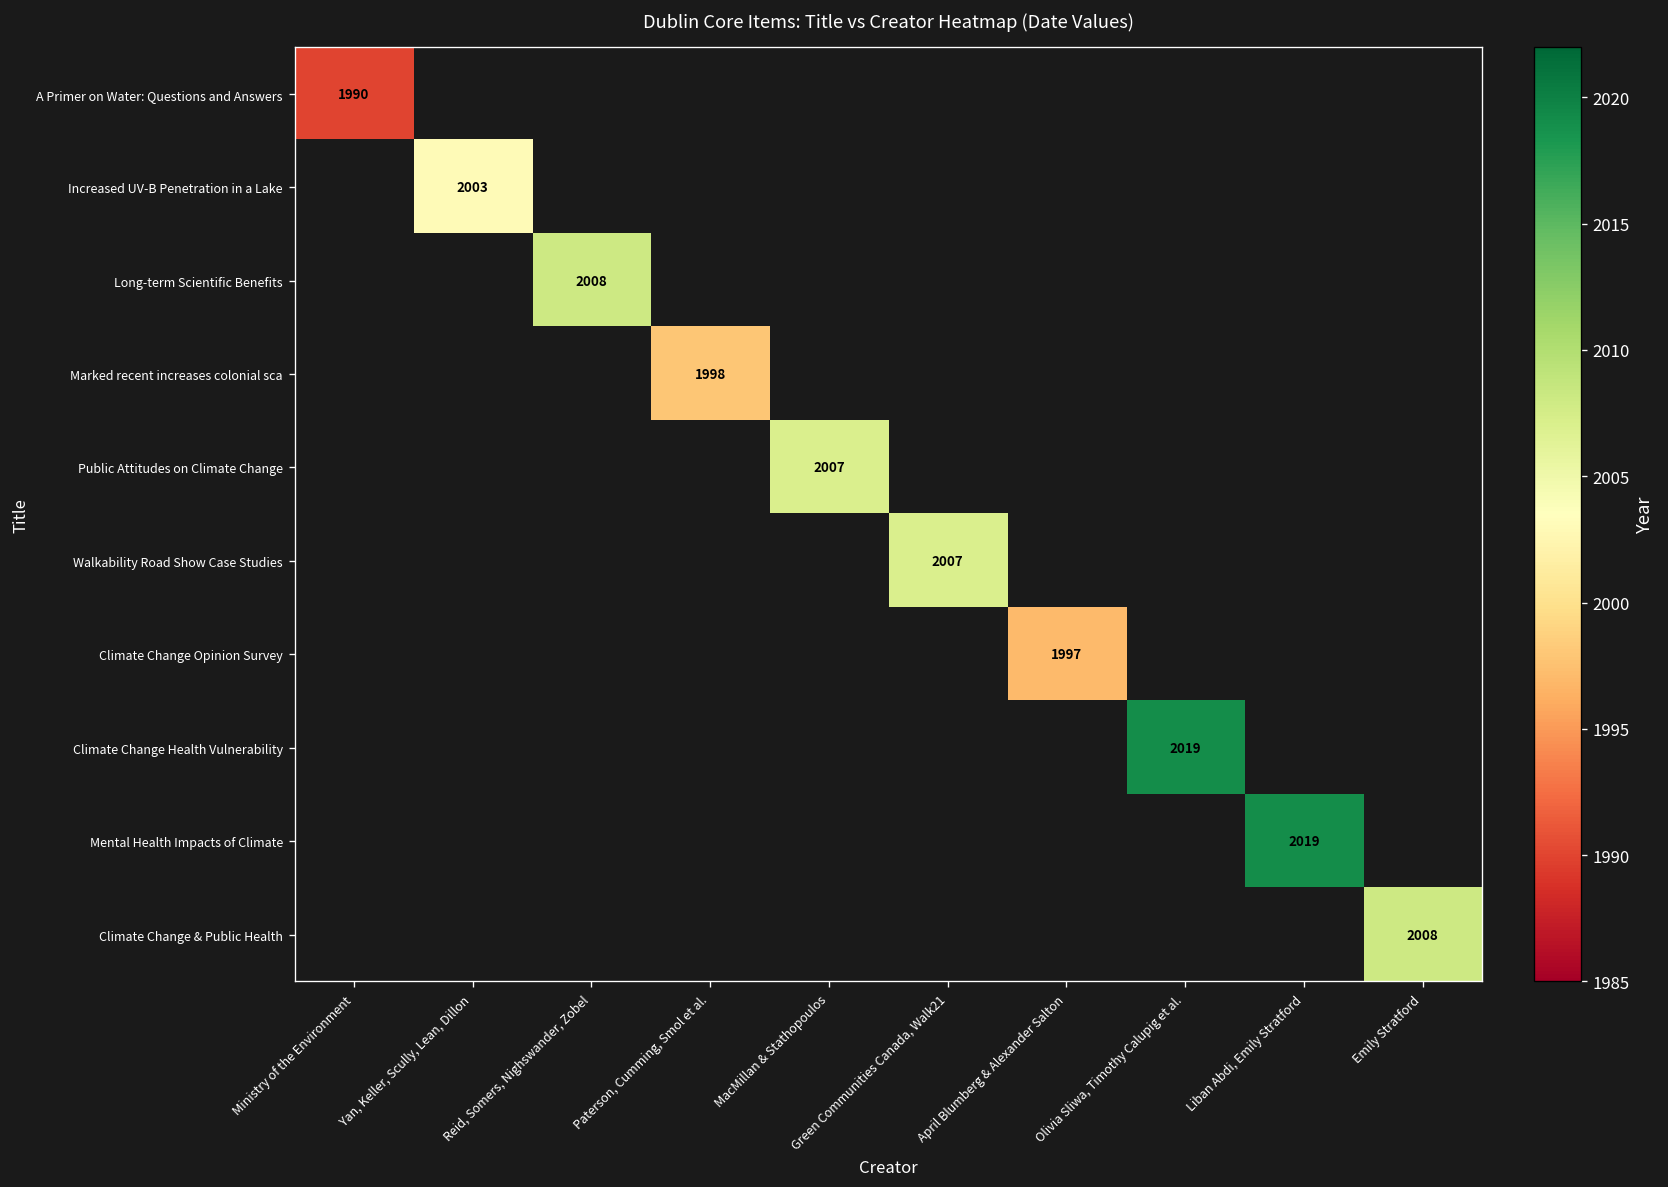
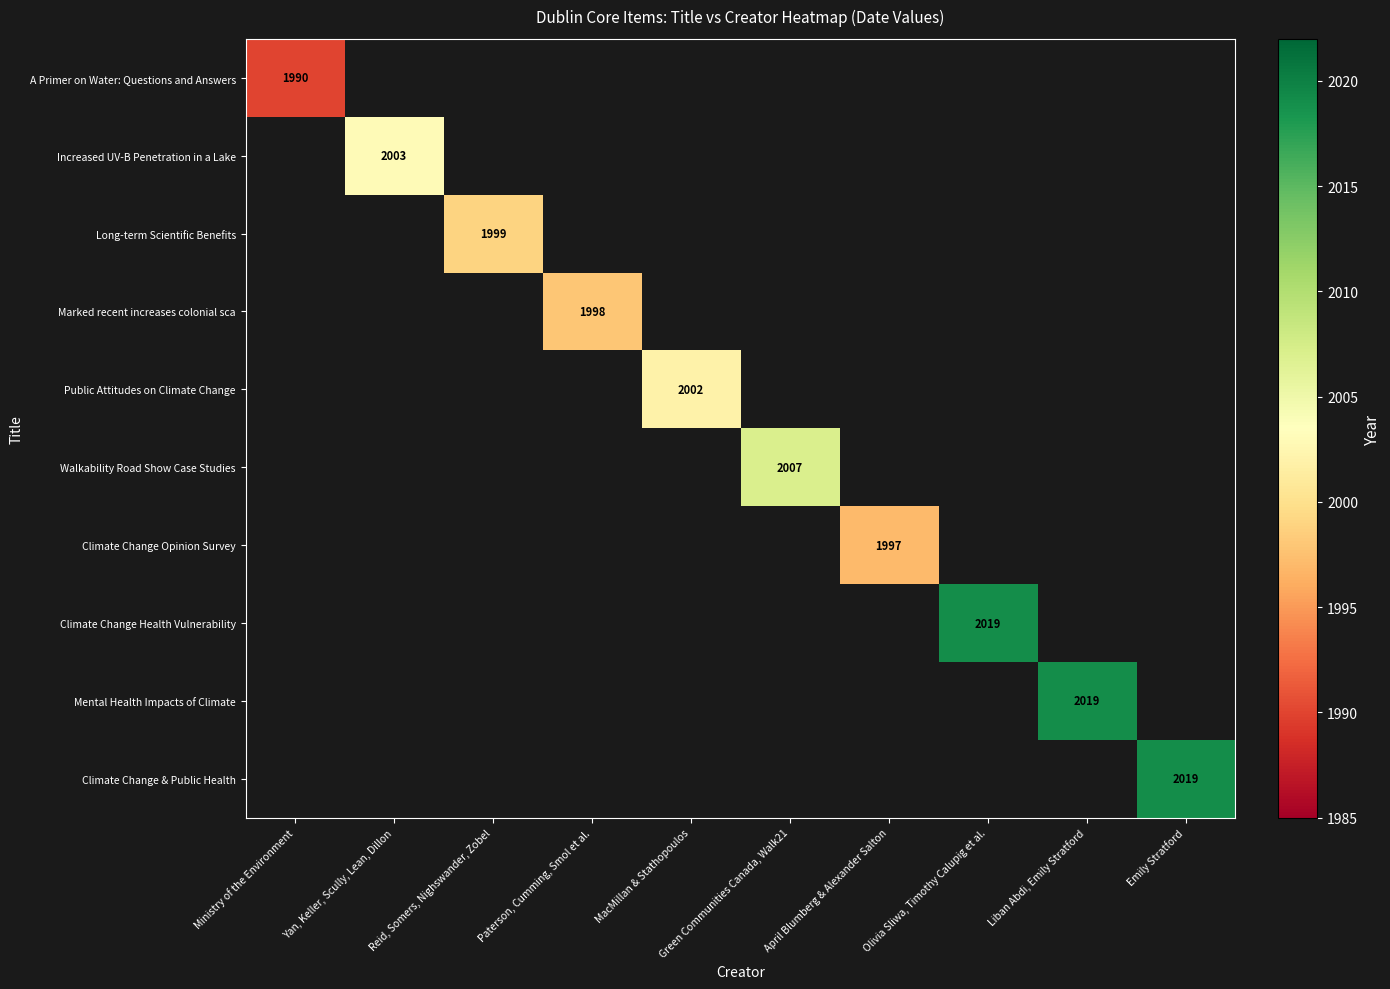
  {
    "A Primer on Water: Questions and Answers": {
      "Ministry of the Environment": 1990
    },
    "Increased UV-B Penetration in a Lake": {
      "Yan, Keller, Scully, Lean, Dillon": 2003
    },
    "Long-term Scientific Benefits": {
-     "Reid, Somers, Nighswander, Zobel": 2008
+     "Reid, Somers, Nighswander, Zobel": 1999
    },
    "Marked recent increases colonial sca": {
      "Paterson, Cumming, Smol et al.": 1998
    },
    "Public Attitudes on Climate Change": {
-     "MacMillan & Stathopoulos": 2007
+     "MacMillan & Stathopoulos": 2002
    },
    "Walkability Road Show Case Studies": {
      "Green Communities Canada, Walk21": 2007
    },
    "Climate Change Opinion Survey": {
      "April Blumberg & Alexander Salton": 1997
    },
    "Climate Change Health Vulnerability": {
      "Olivia Sliwa, Timothy Calupig et al.": 2019
    },
    "Mental Health Impacts of Climate": {
      "Liban Abdi, Emily Stratford": 2019
    },
    "Climate Change & Public Health": {
-     "Emily Stratford": 2008
+     "Emily Stratford": 2019
    }
  }
